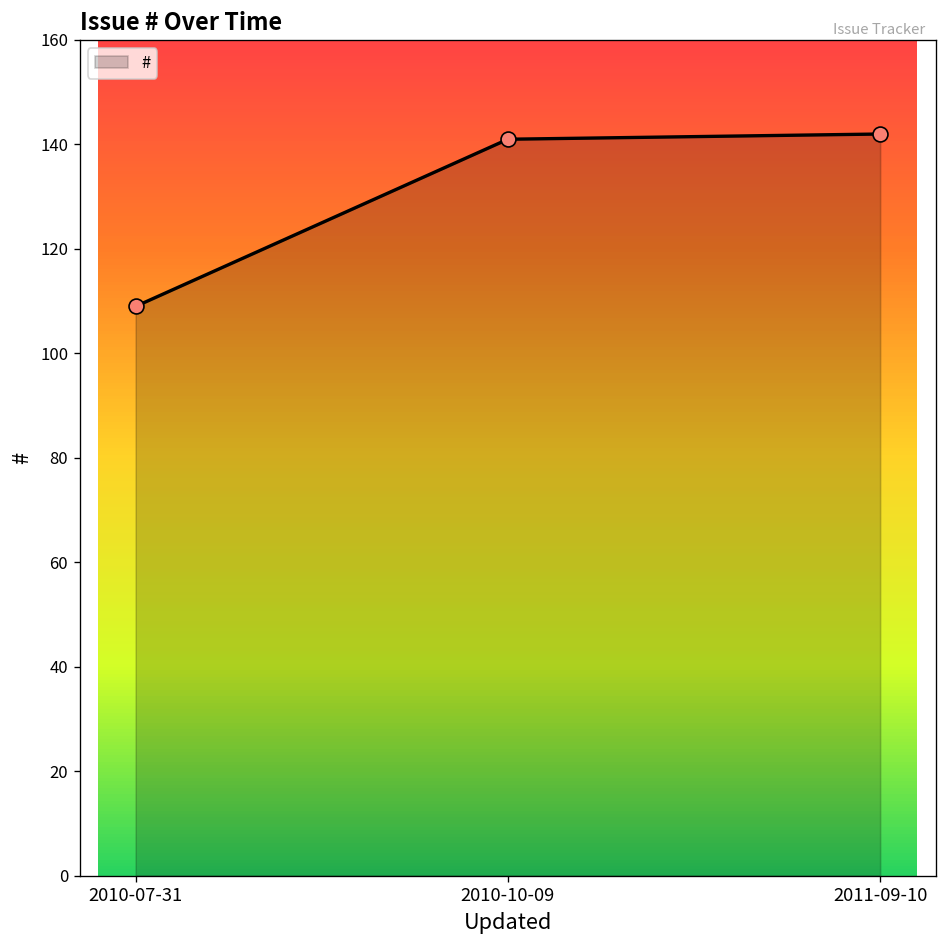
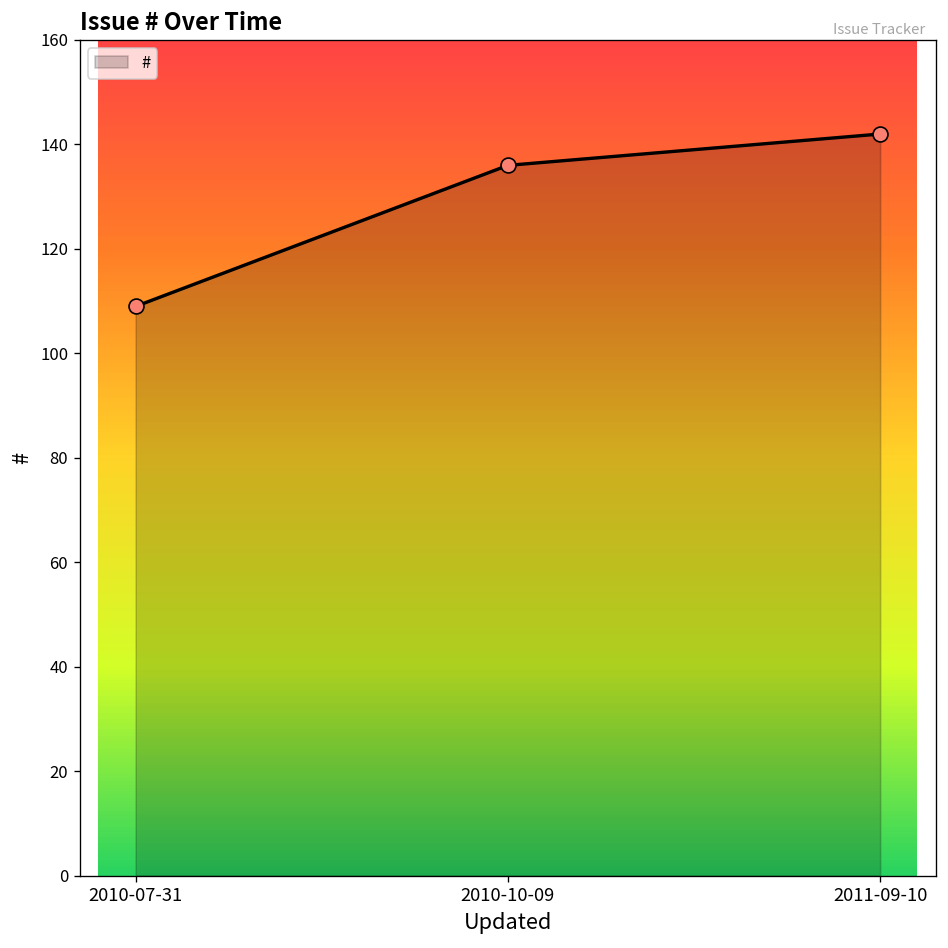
  {
    "2010-07-31": 109,
-   "2010-10-09": 141,
+   "2010-10-09": 136,
    "2011-09-10": 142
  }
